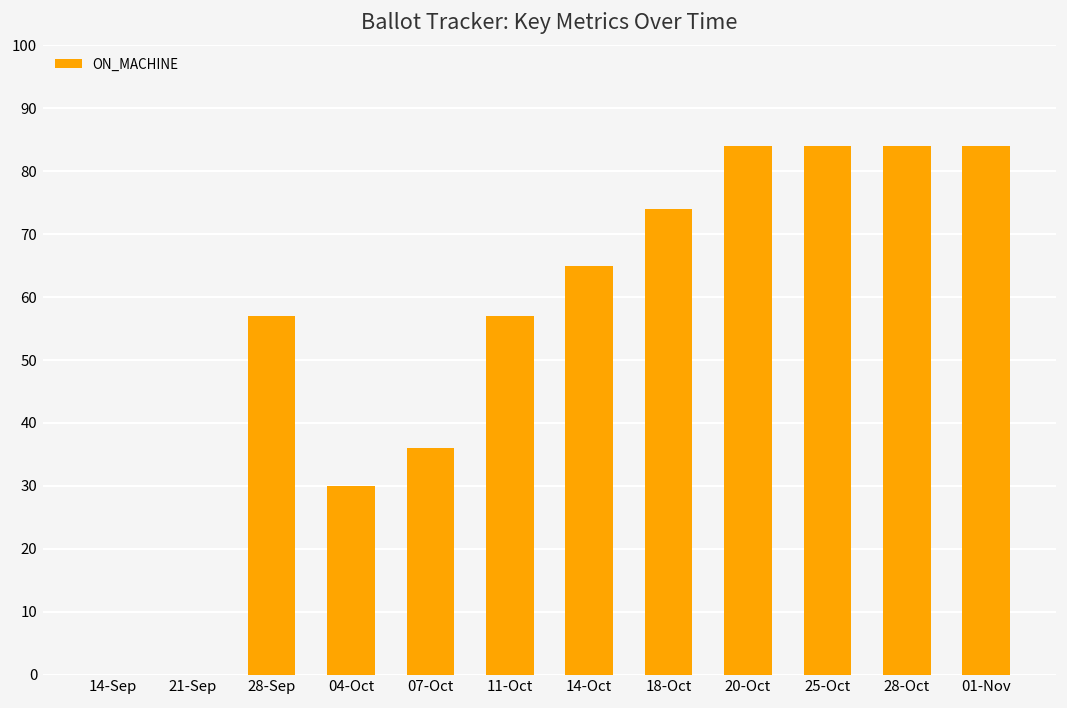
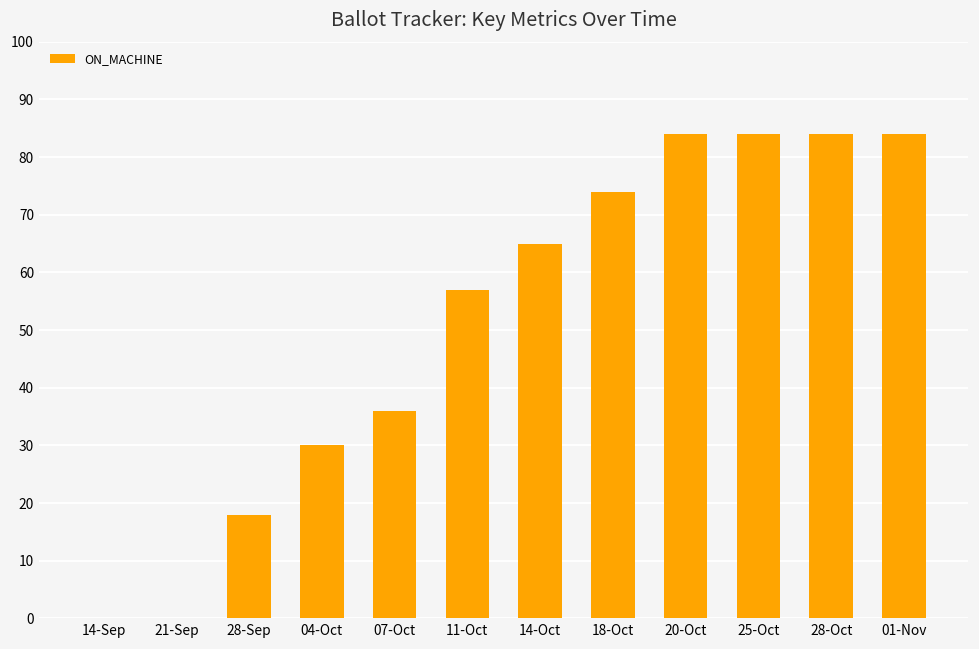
  {
    "14-Sep": 0,
    "21-Sep": 0,
-   "28-Sep": 57,
+   "28-Sep": 18,
    "04-Oct": 30,
    "07-Oct": 36,
    "11-Oct": 57,
    "14-Oct": 65,
    "18-Oct": 74,
    "20-Oct": 84,
    "25-Oct": 84,
    "28-Oct": 84,
    "01-Nov": 84
  }
